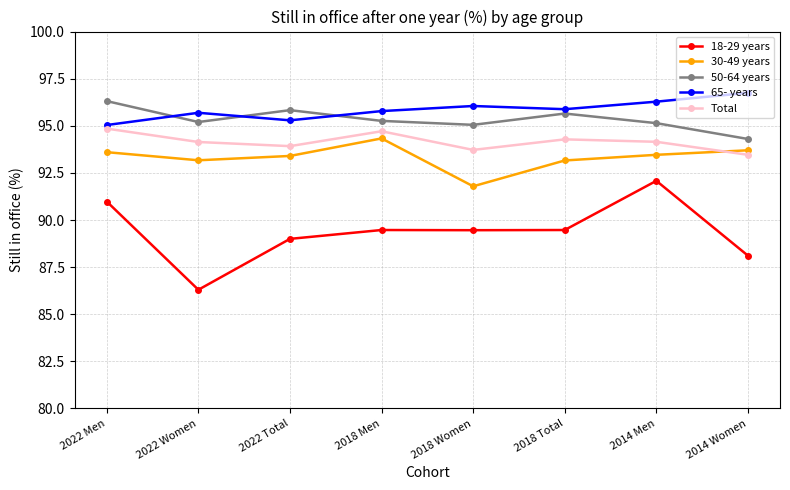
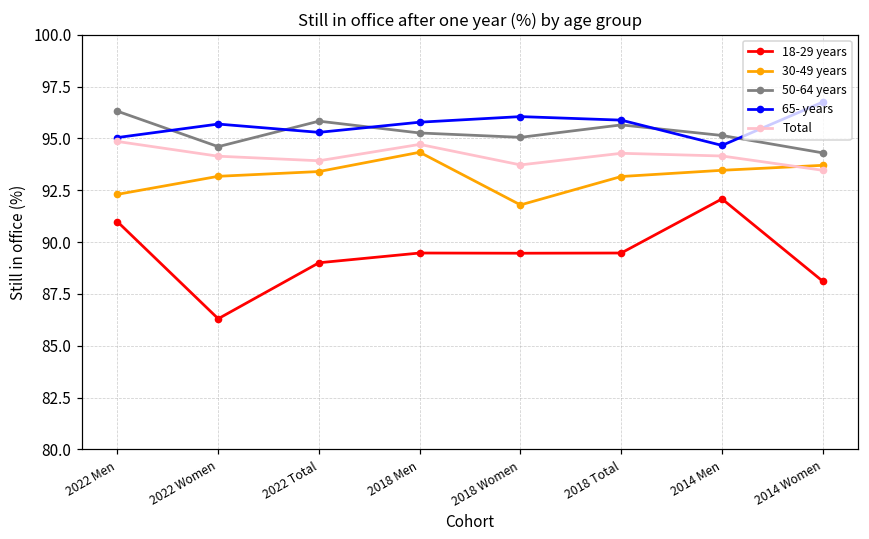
  {
    "18-29 years": {
      "2022 Men": 91.0,
      "2022 Women": 86.3,
      "2022 Total": 89.0,
      "2018 Men": 89.5,
      "2018 Women": 89.5,
      "2018 Total": 89.5,
      "2014 Men": 92.1,
      "2014 Women": 88.1
    },
    "30-49 years": {
-     "2022 Men": 93.6,
+     "2022 Men": 92.3,
      "2022 Women": 93.2,
      "2022 Total": 93.4,
      "2018 Men": 94.3,
      "2018 Women": 91.8,
      "2018 Total": 93.2,
      "2014 Men": 93.5,
      "2014 Women": 93.7
    },
    "50-64 years": {
      "2022 Men": 96.3,
-     "2022 Women": 95.2,
+     "2022 Women": 94.6,
      "2022 Total": 95.8,
      "2018 Men": 95.3,
      "2018 Women": 95.1,
      "2018 Total": 95.7,
      "2014 Men": 95.1,
      "2014 Women": 94.3
    },
    "65- years": {
      "2022 Men": 95.0,
      "2022 Women": 95.7,
      "2022 Total": 95.3,
      "2018 Men": 95.8,
      "2018 Women": 96.1,
      "2018 Total": 95.9,
-     "2014 Men": 96.3
+     "2014 Men": 94.7
    },
    "Total": {
      "2022 Men": 94.9,
      "2022 Women": 94.1,
      "2022 Total": 93.9,
      "2018 Men": 94.7,
      "2018 Women": 93.7,
      "2018 Total": 94.3,
      "2014 Men": 94.2,
      "2014 Women": 93.5
    }
  }
